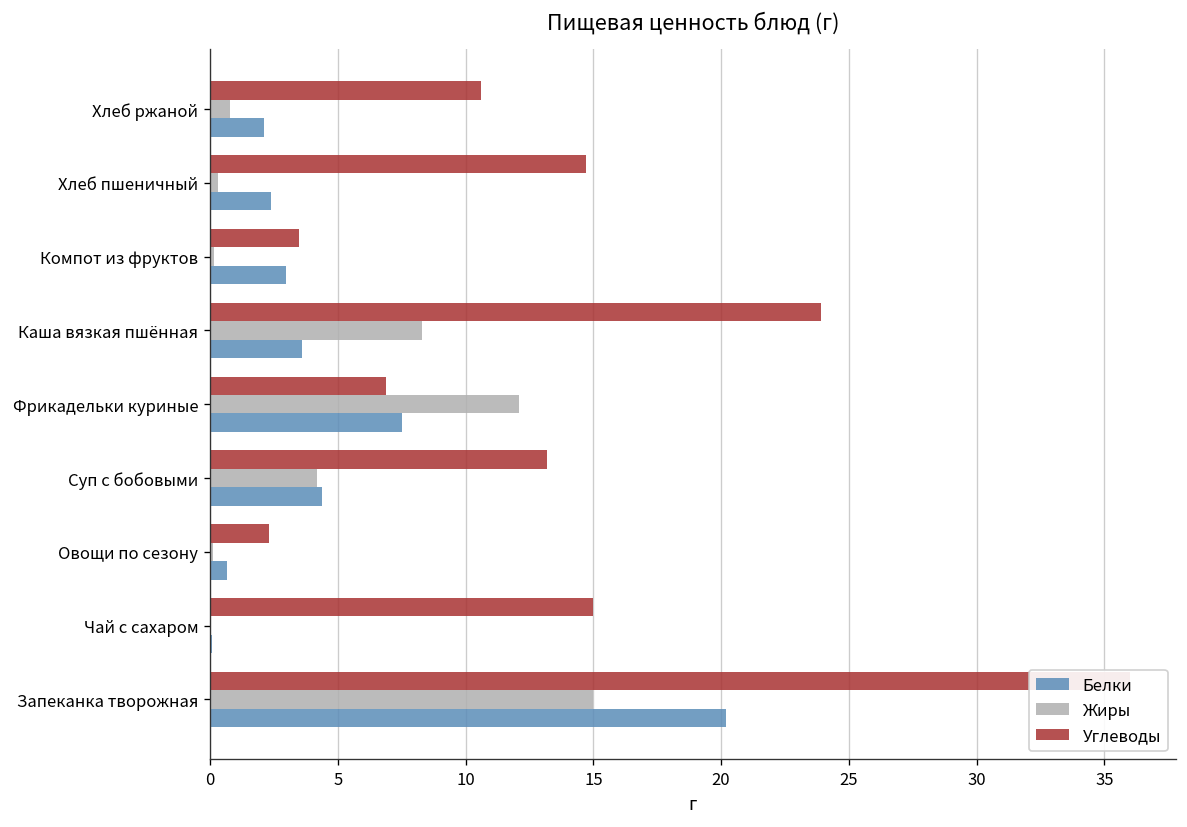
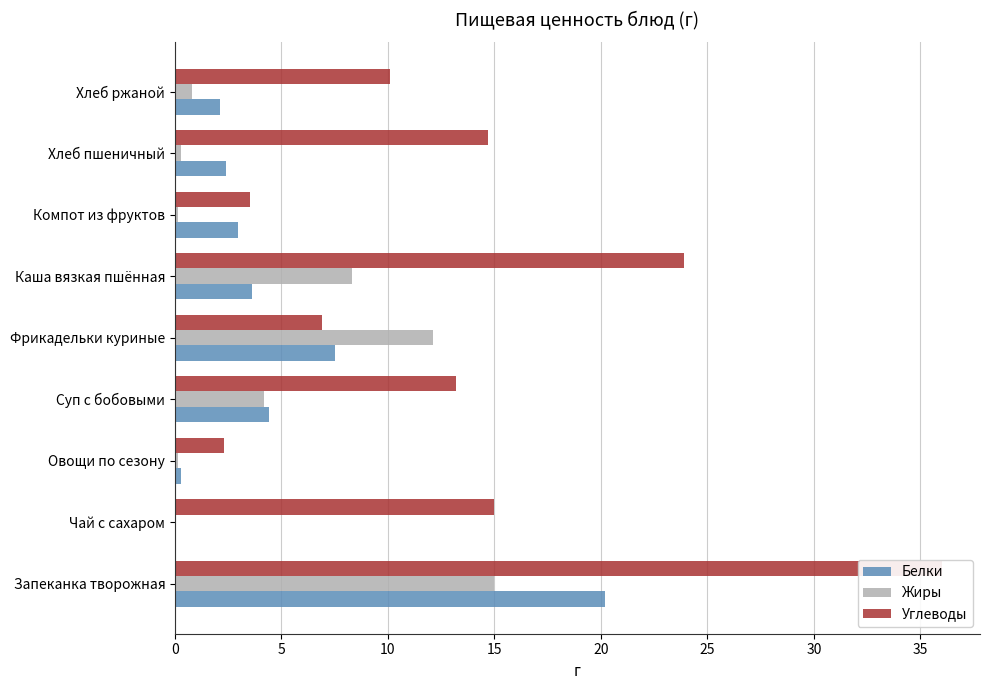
  {
    "Белки": {
      "Хлеб ржаной": 2.1,
      "Хлеб пшеничный": 2.4,
      "Компот из фруктов": 3.0,
      "Каша вязкая пшённая": 3.6,
      "Фрикадельки куриные": 7.5,
      "Суп с бобовыми": 4.4,
-     "Овощи по сезону": 0.7,
+     "Овощи по сезону": 0.3,
      "Запеканка творожная": 20.2
    },
    "Жиры": {
      "Хлеб ржаной": 0.8,
      "Хлеб пшеничный": 0.3,
      "Компот из фруктов": 0.2,
      "Каша вязкая пшённая": 8.3,
      "Фрикадельки куриные": 12.1,
      "Суп с бобовыми": 4.2,
      "Овощи по сезону": 0.1,
      "Запеканка творожная": 15.0
    },
    "Углеводы": {
-     "Хлеб ржаной": 10.6,
+     "Хлеб ржаной": 10.1,
      "Хлеб пшеничный": 14.7,
      "Компот из фруктов": 3.5,
      "Каша вязкая пшённая": 23.9,
      "Фрикадельки куриные": 6.9,
      "Суп с бобовыми": 13.2,
      "Овощи по сезону": 2.3,
      "Чай с сахаром": 15.0
    }
  }
